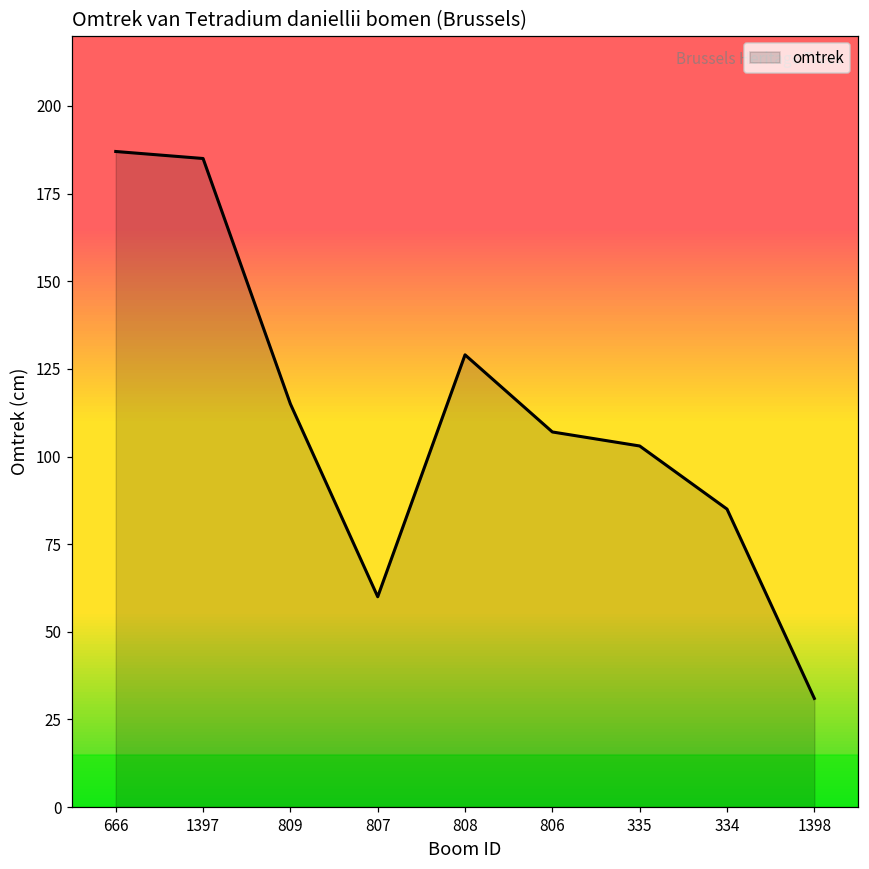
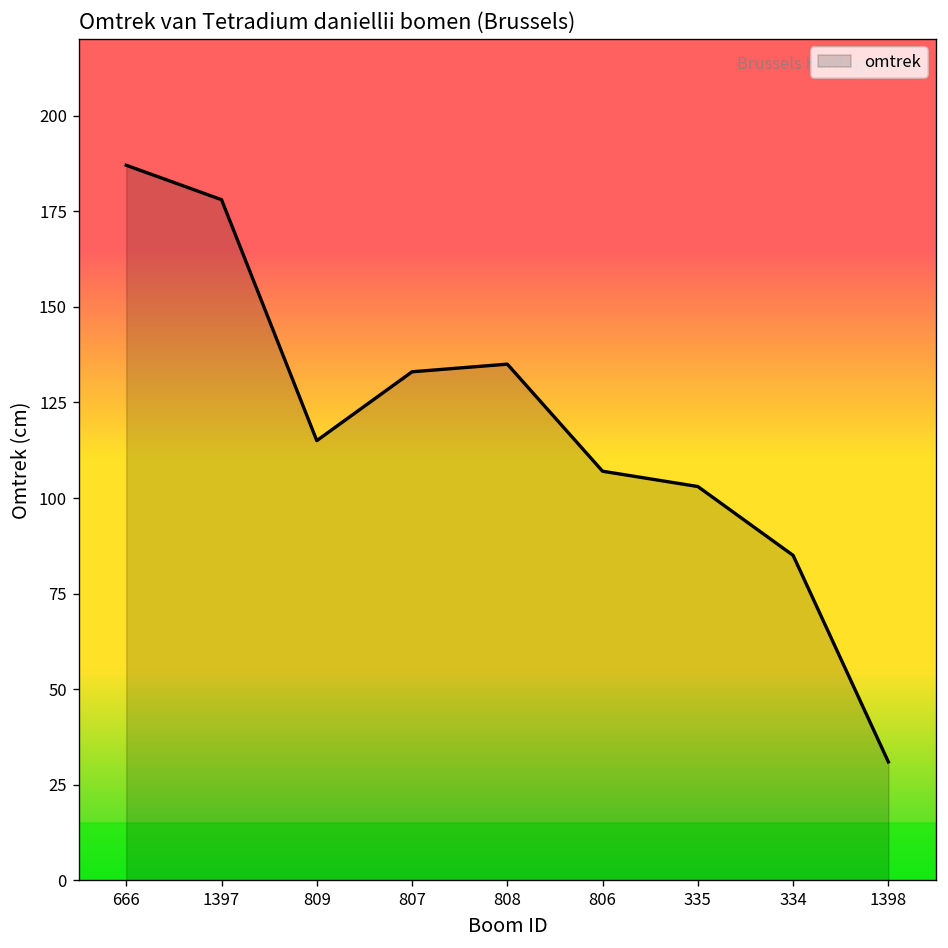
  {
    "666": 187,
-   "1397": 185,
+   "1397": 178,
    "809": 115,
-   "807": 60,
-   "808": 129,
+   "807": 133,
+   "808": 135,
    "806": 107,
    "335": 103,
    "334": 85,
    "1398": 31
  }
